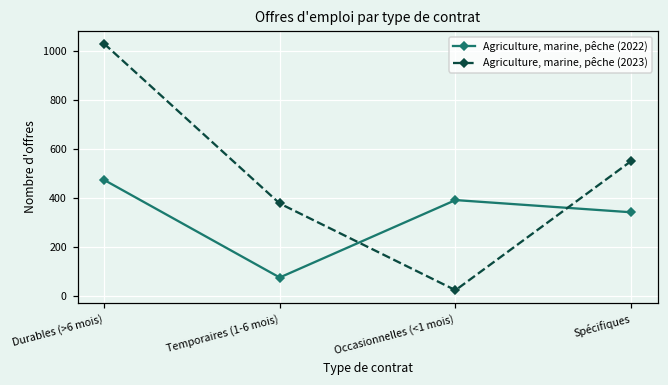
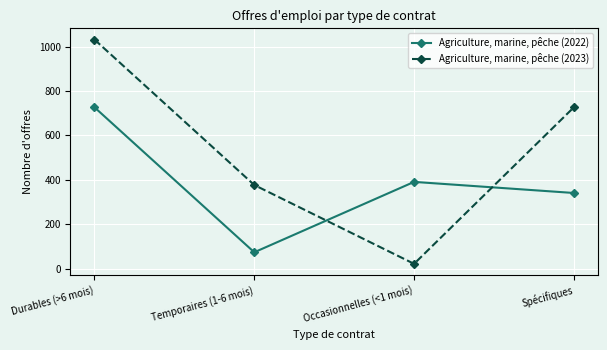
  {
    "Agriculture, marine, pêche (2022)": {
-     "Durables (>6 mois)": 470,
+     "Durables (>6 mois)": 730,
      "Temporaires (1-6 mois)": 70,
      "Occasionnelles (<1 mois)": 390,
      "Spécifiques": 340
    },
    "Agriculture, marine, pêche (2023)": {
      "Durables (>6 mois)": 1030,
      "Temporaires (1-6 mois)": 380,
      "Occasionnelles (<1 mois)": 20,
-     "Spécifiques": 550
+     "Spécifiques": 730
    }
  }
